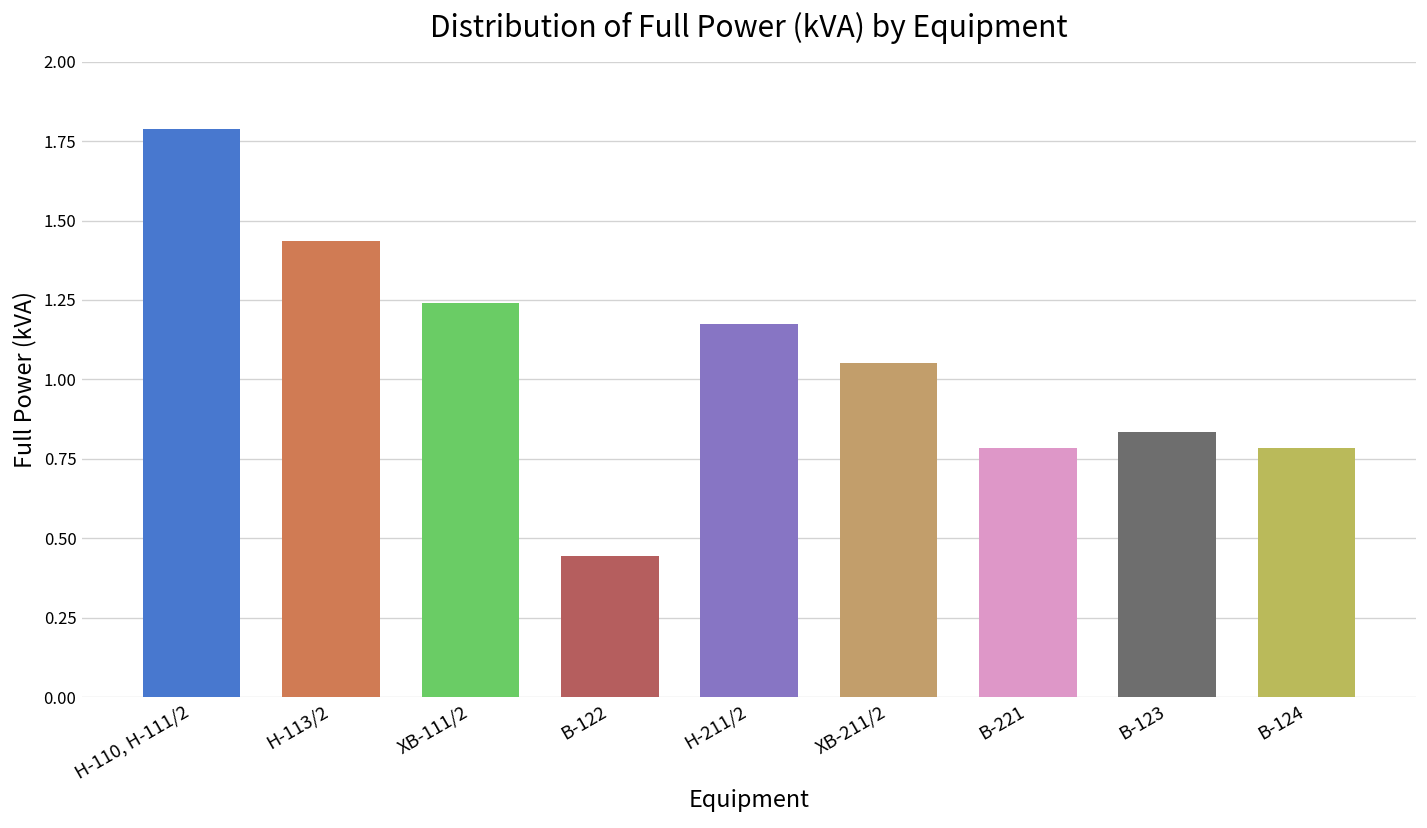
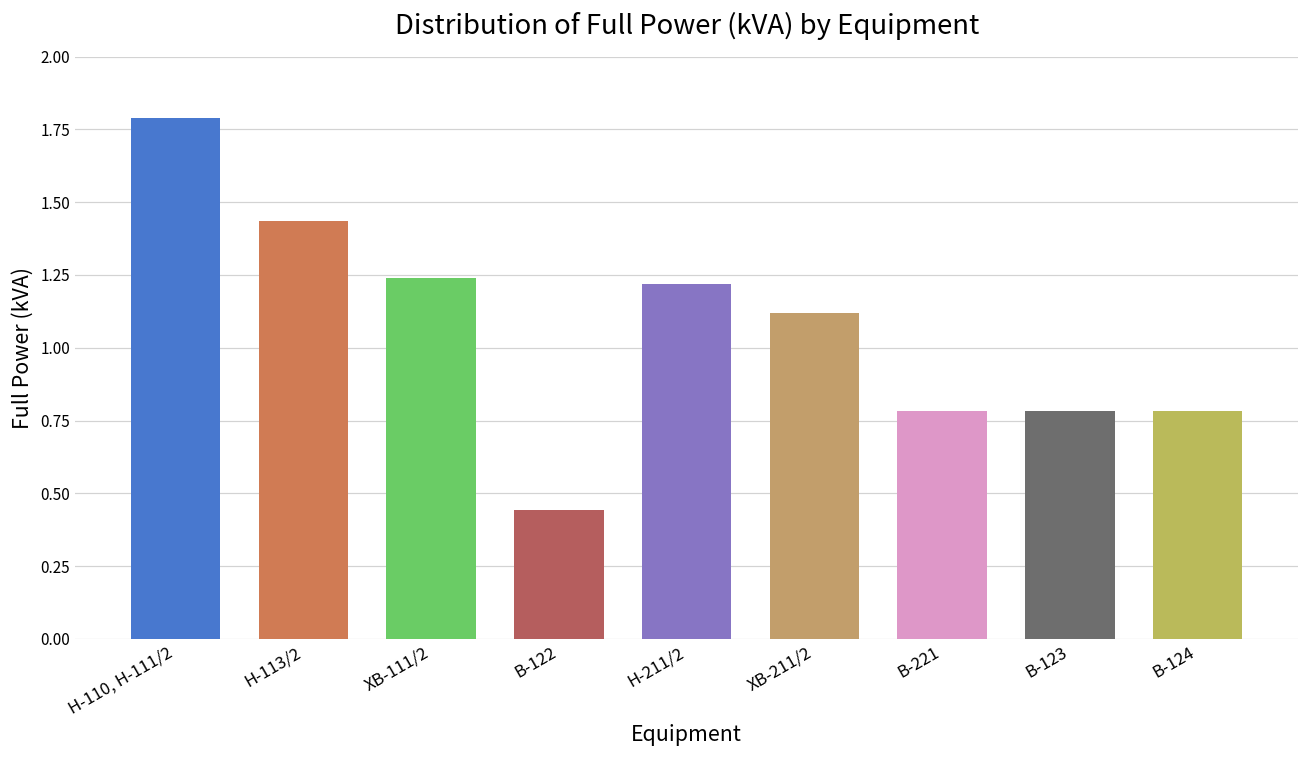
  {
    "Н-110, Н-111/2": 1.79,
    "Н-113/2": 1.44,
    "ХВ-111/2": 1.24,
    "В-122": 0.44,
-   "Н-211/2": 1.17,
-   "ХВ-211/2": 1.05,
+   "Н-211/2": 1.22,
+   "ХВ-211/2": 1.12,
    "В-221": 0.78,
-   "В-123": 0.83,
+   "В-123": 0.78,
    "В-124": 0.78
  }
